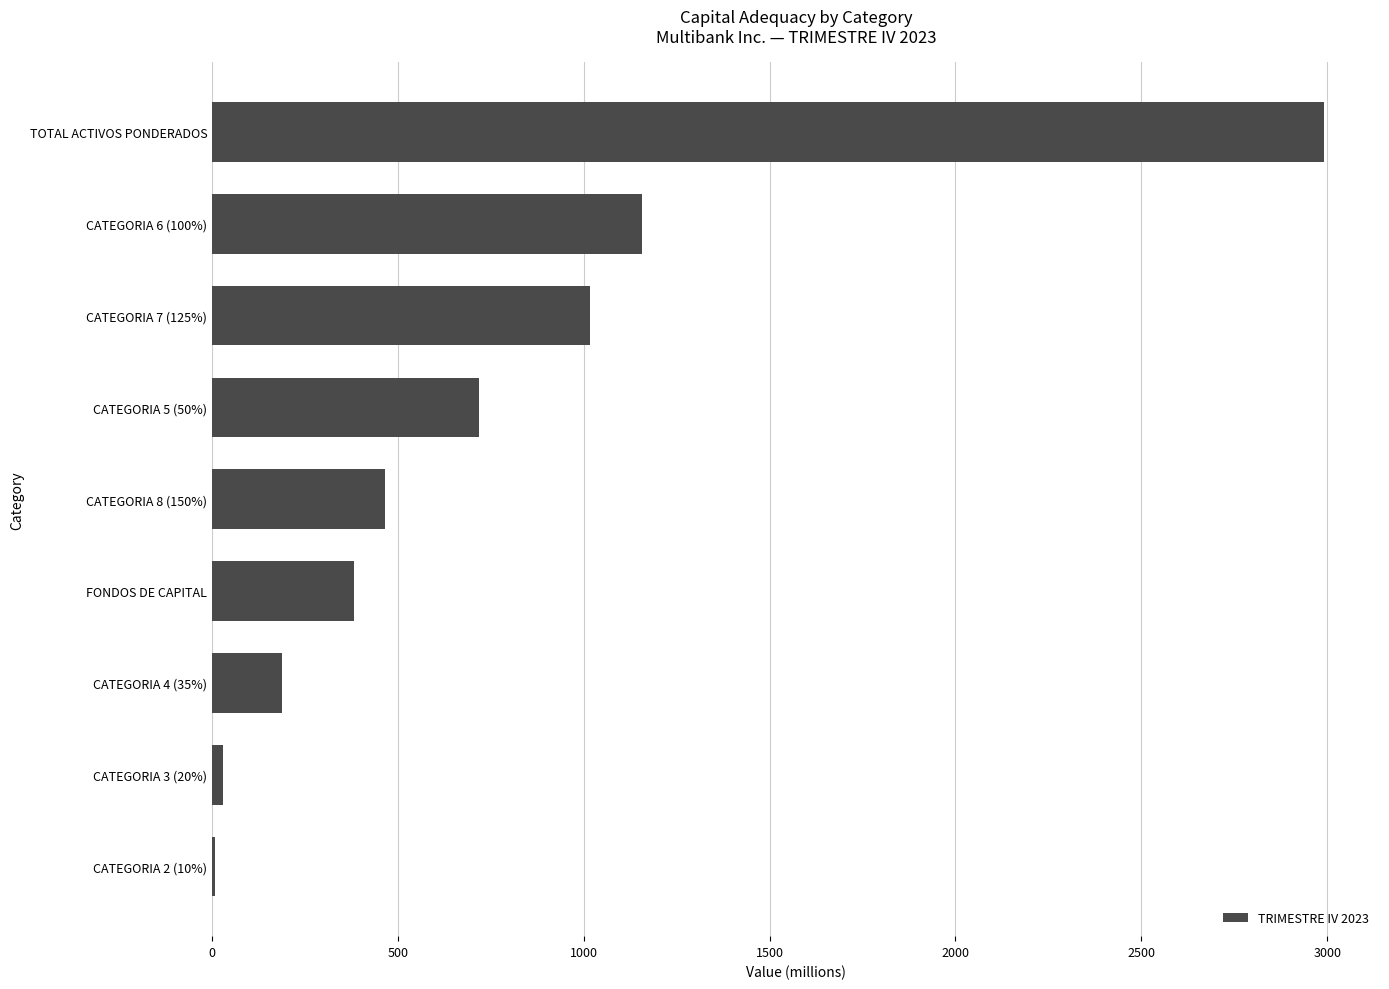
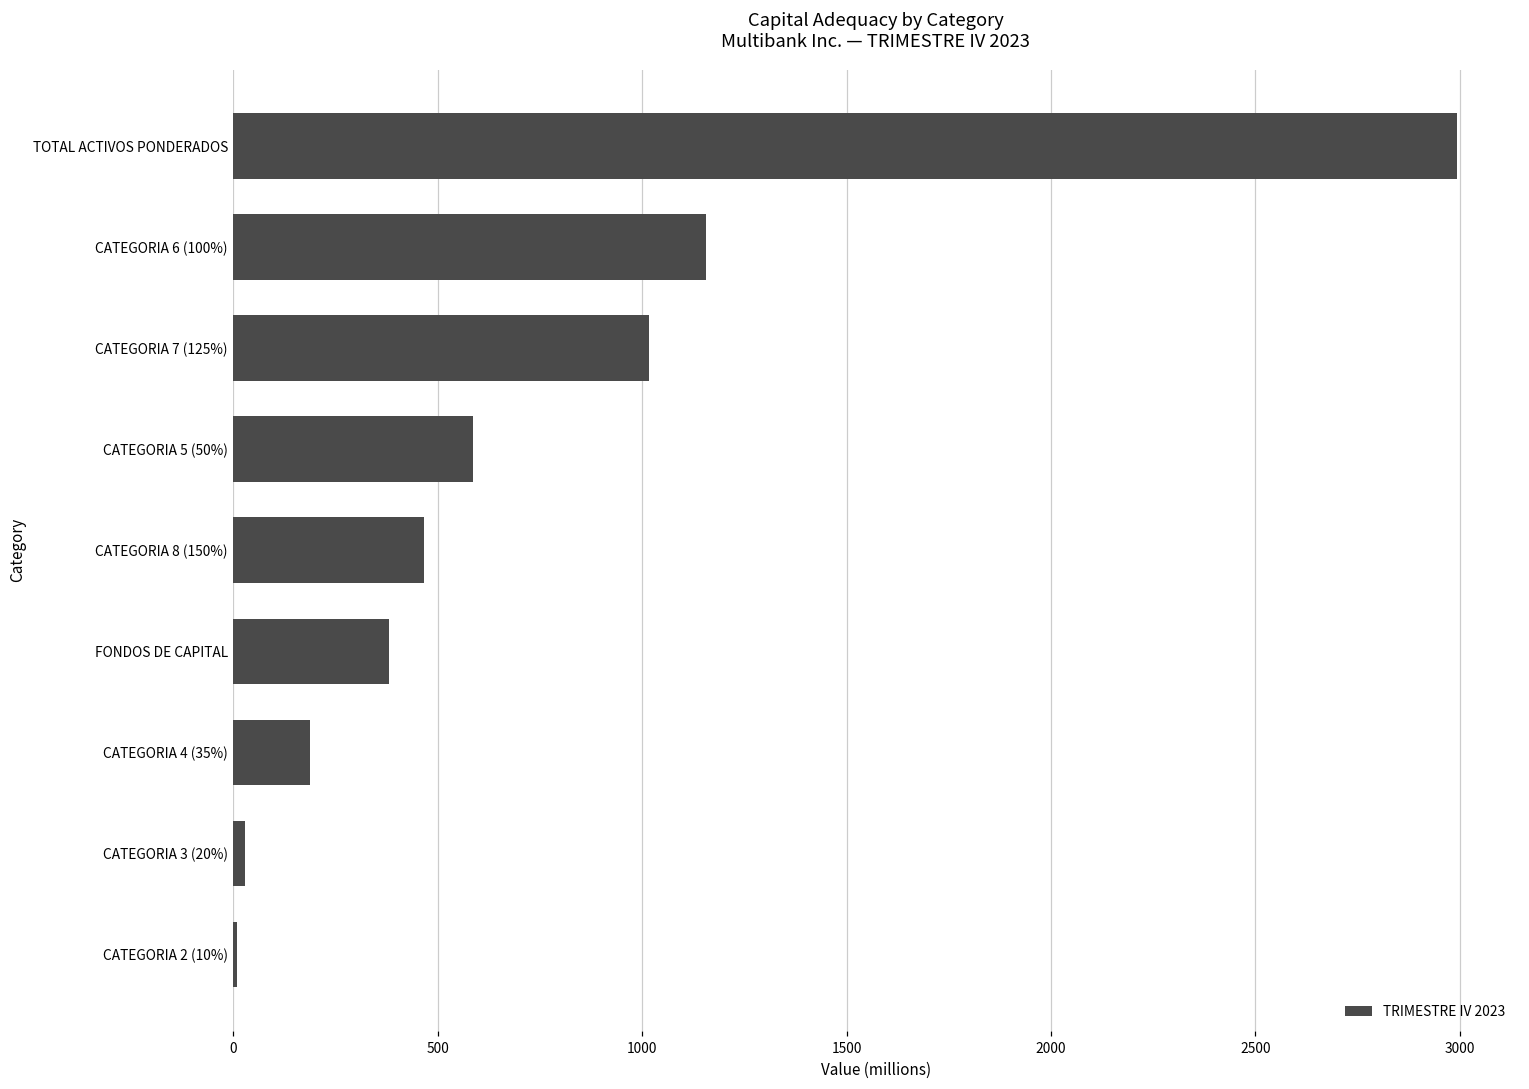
  {
    "TOTAL ACTIVOS PONDERADOS": 2990,
    "CATEGORIA 6 (100%)": 1160,
    "CATEGORIA 7 (125%)": 1020,
-   "CATEGORIA 5 (50%)": 720,
+   "CATEGORIA 5 (50%)": 590,
    "CATEGORIA 8 (150%)": 470,
    "FONDOS DE CAPITAL": 380,
    "CATEGORIA 4 (35%)": 190,
    "CATEGORIA 3 (20%)": 30,
    "CATEGORIA 2 (10%)": 10
  }
